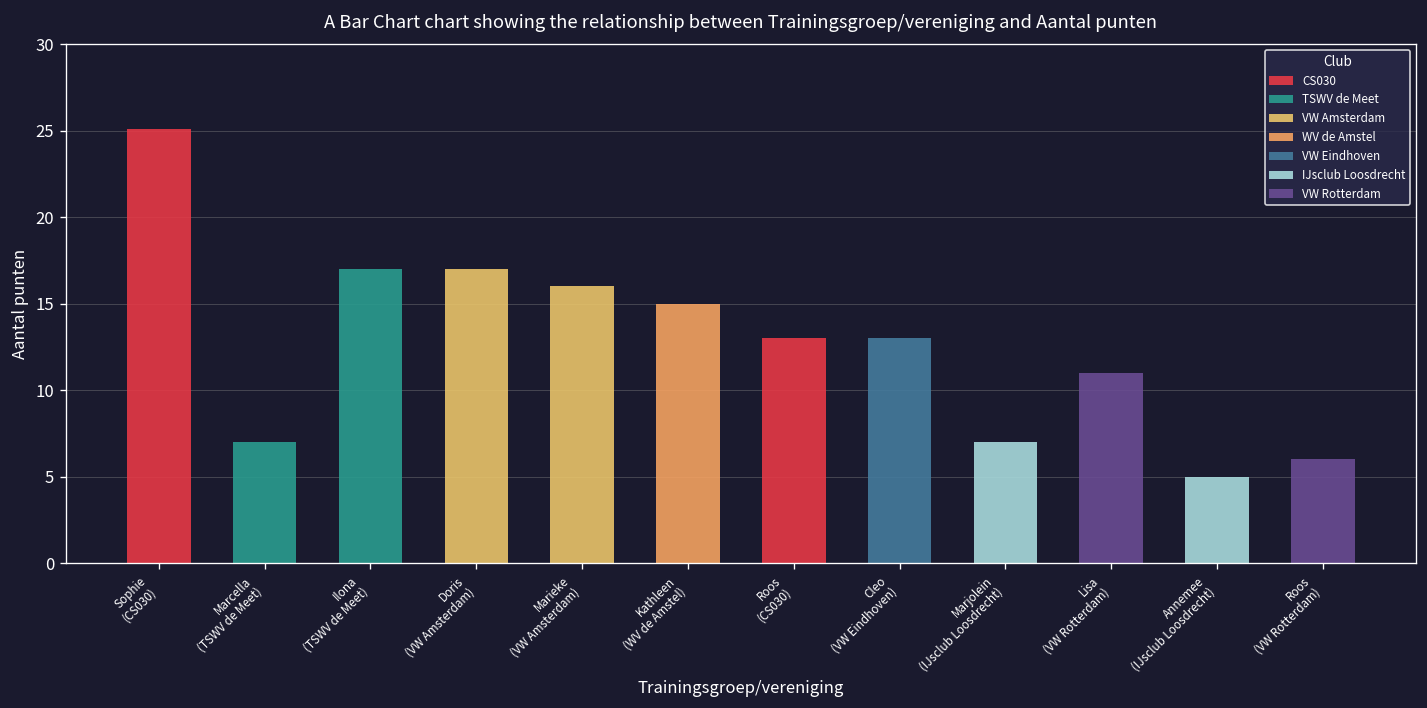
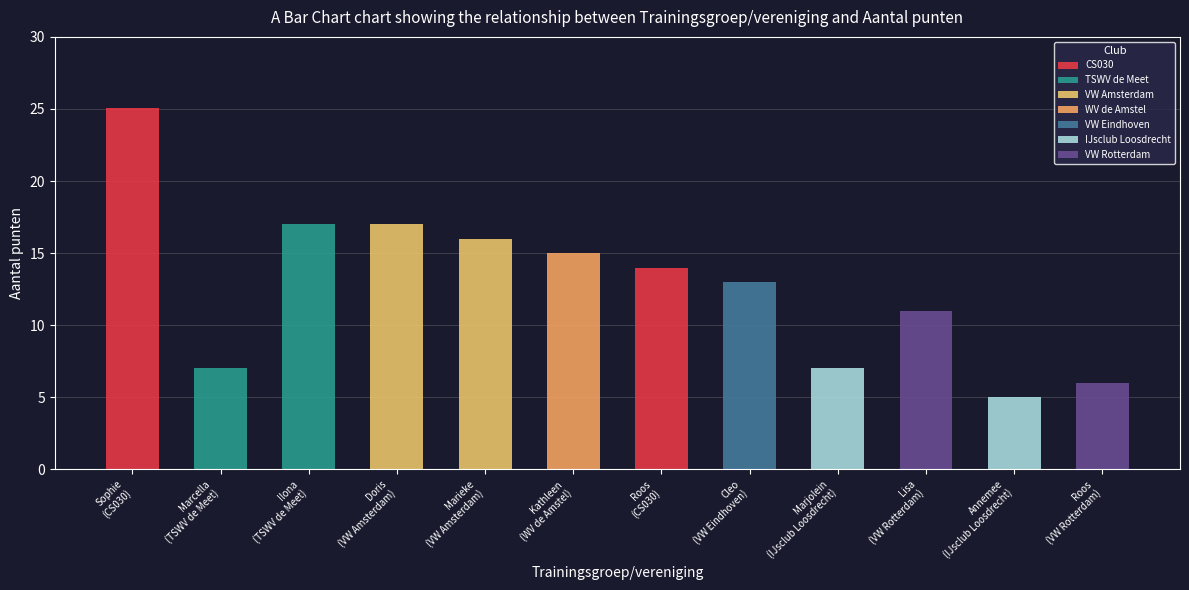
  {
    "Sophie (CS030)": 25,
    "Marcella (TSWV de Meet)": 7,
    "Ilona (TSWV de Meet)": 17,
    "Doris (VW Amsterdam)": 17,
    "Marieke (VW Amsterdam)": 16,
    "Kathleen (WV de Amstel)": 15,
-   "Roos (CS030)": 13,
+   "Roos (CS030)": 14,
    "Cleo (VW Eindhoven)": 13,
    "Marjolein (IJsclub Loosdrecht)": 7,
    "Lisa (VW Rotterdam)": 11,
    "Annemee (IJsclub Loosdrecht)": 5,
    "Roos (VW Rotterdam)": 6
  }
